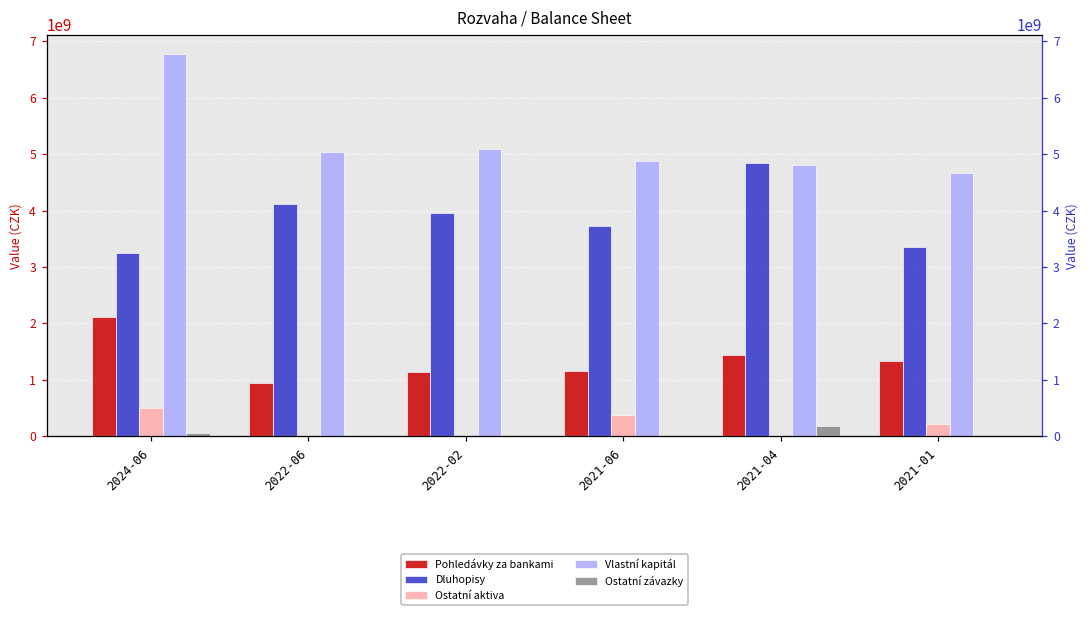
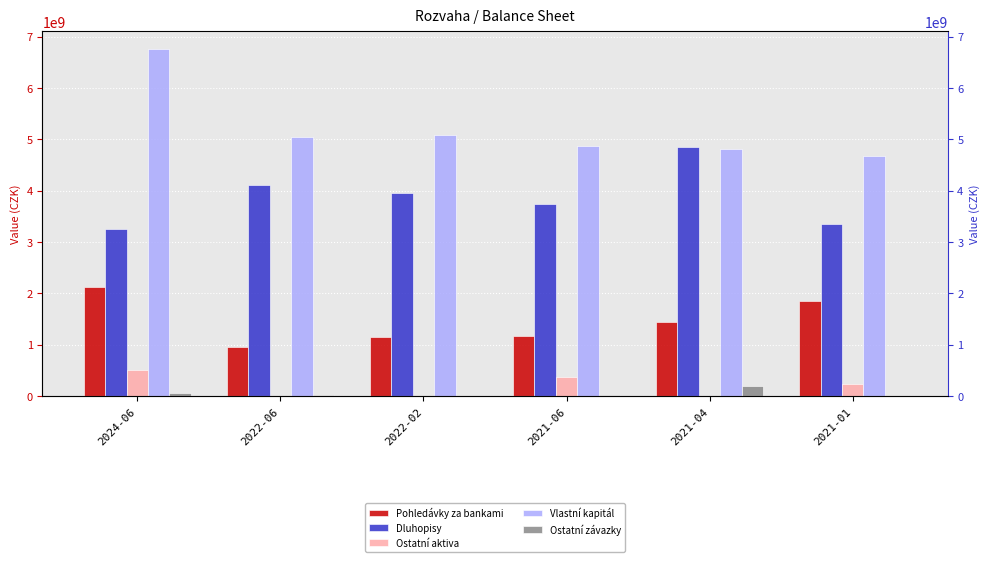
  {
    "Pohledávky za bankami": {
      "2024-06": 2100000000,
      "2022-06": 900000000,
      "2022-02": 1100000000,
      "2021-06": 1200000000,
      "2021-04": 1400000000,
-     "2021-01": 1300000000
+     "2021-01": 1800000000
    },
    "Dluhopisy": {
      "2024-06": 3200000000,
      "2022-06": 4100000000,
      "2022-02": 4000000000,
      "2021-06": 3700000000,
      "2021-04": 4800000000,
      "2021-01": 3300000000
    },
    "Ostatní aktiva": {
      "2024-06": 500000000,
      "2022-02": 0,
      "2021-06": 400000000,
      "2021-04": 0,
      "2021-01": 200000000
    },
    "Vlastní kapitál": {
      "2024-06": 6800000000,
      "2022-06": 5000000000,
      "2022-02": 5100000000,
      "2021-06": 4900000000,
      "2021-04": 4800000000,
      "2021-01": 4700000000
    },
    "Ostatní závazky": {
      "2024-06": 100000000,
      "2021-04": 200000000
    }
  }
